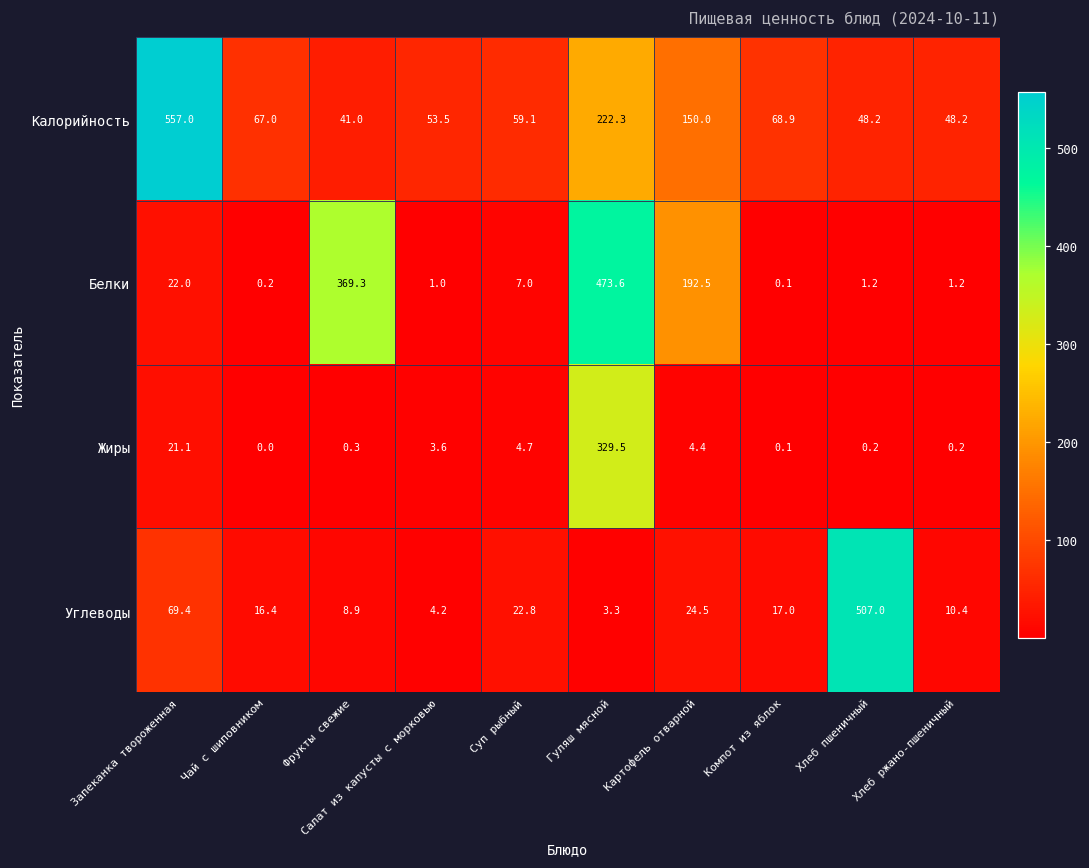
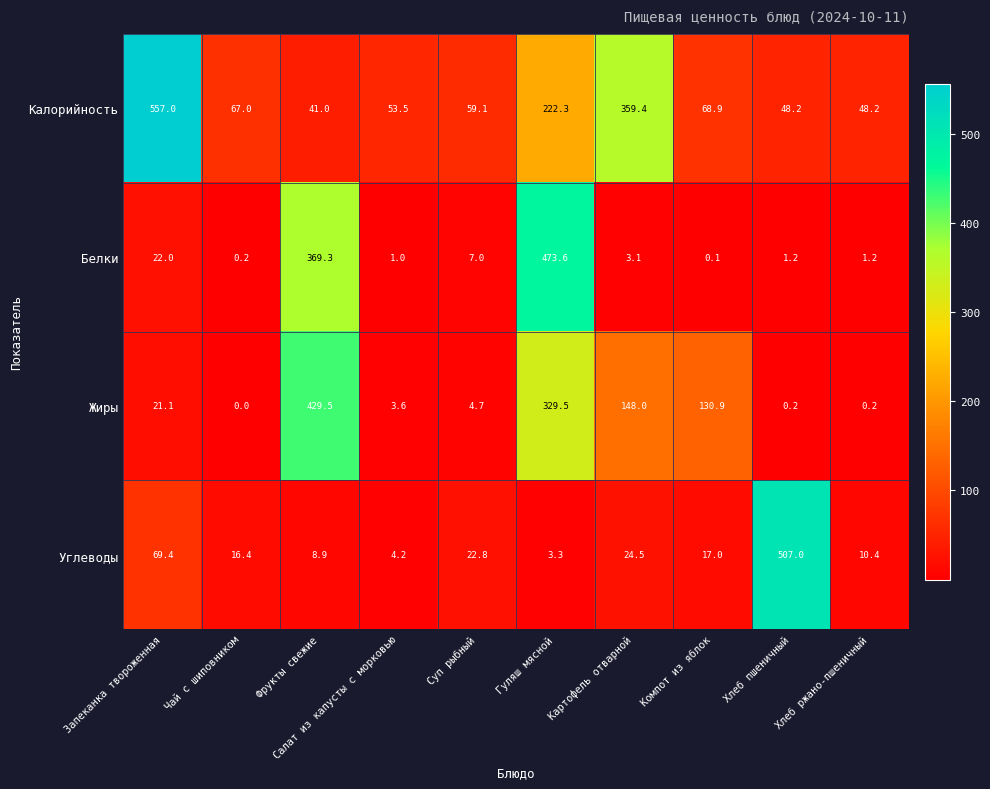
  {
    "Калорийность": {
      "Запеканка твороженная": 557.0,
      "Чай с шиповником": 67.0,
      "Фрукты свежие": 41.0,
      "Салат из капусты с морковью": 53.5,
      "Суп рыбный": 59.1,
      "Гуляш мясной": 222.3,
-     "Картофель отварной": 150.0,
+     "Картофель отварной": 359.4,
      "Компот из яблок": 68.9,
      "Хлеб пшеничный": 48.2,
      "Хлеб ржано-пшеничный": 48.2
    },
    "Белки": {
      "Запеканка твороженная": 22.0,
      "Чай с шиповником": 0.2,
      "Фрукты свежие": 369.3,
      "Салат из капусты с морковью": 1.0,
      "Суп рыбный": 7.0,
      "Гуляш мясной": 473.6,
-     "Картофель отварной": 192.5,
+     "Картофель отварной": 3.1,
      "Компот из яблок": 0.1,
      "Хлеб пшеничный": 1.2,
      "Хлеб ржано-пшеничный": 1.2
    },
    "Жиры": {
      "Запеканка твороженная": 21.1,
      "Чай с шиповником": 0.0,
-     "Фрукты свежие": 0.3,
+     "Фрукты свежие": 429.5,
      "Салат из капусты с морковью": 3.6,
      "Суп рыбный": 4.7,
      "Гуляш мясной": 329.5,
-     "Картофель отварной": 4.4,
-     "Компот из яблок": 0.1,
+     "Картофель отварной": 148.0,
+     "Компот из яблок": 130.9,
      "Хлеб пшеничный": 0.2,
      "Хлеб ржано-пшеничный": 0.2
    },
    "Углеводы": {
      "Запеканка твороженная": 69.4,
      "Чай с шиповником": 16.4,
      "Фрукты свежие": 8.9,
      "Салат из капусты с морковью": 4.2,
      "Суп рыбный": 22.8,
      "Гуляш мясной": 3.3,
      "Картофель отварной": 24.5,
      "Компот из яблок": 17.0,
      "Хлеб пшеничный": 507.0,
      "Хлеб ржано-пшеничный": 10.4
    }
  }
